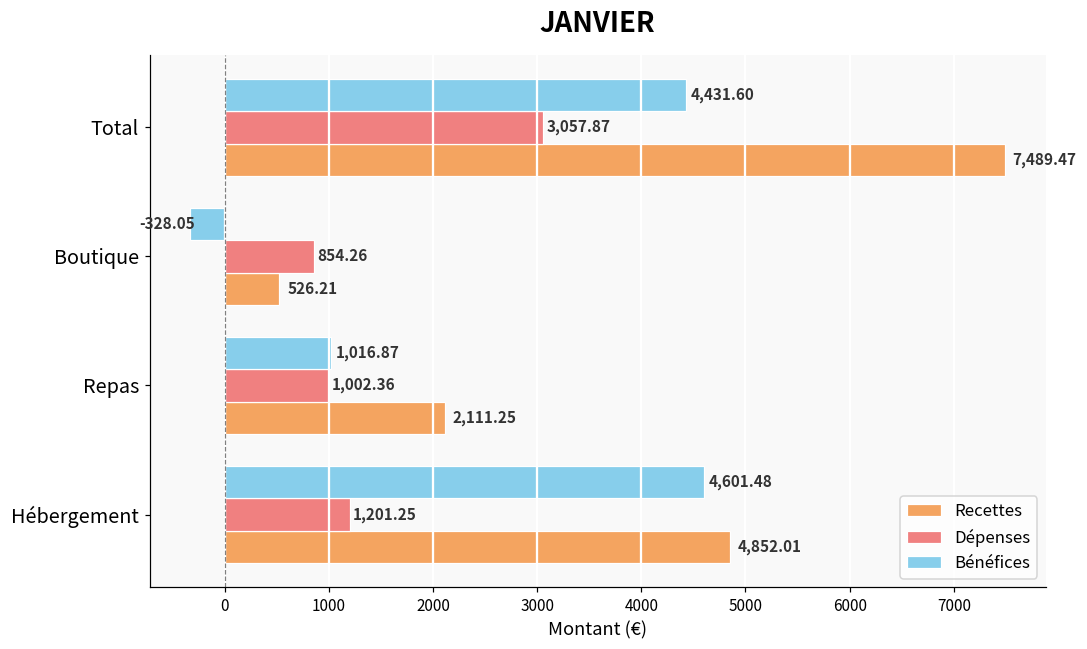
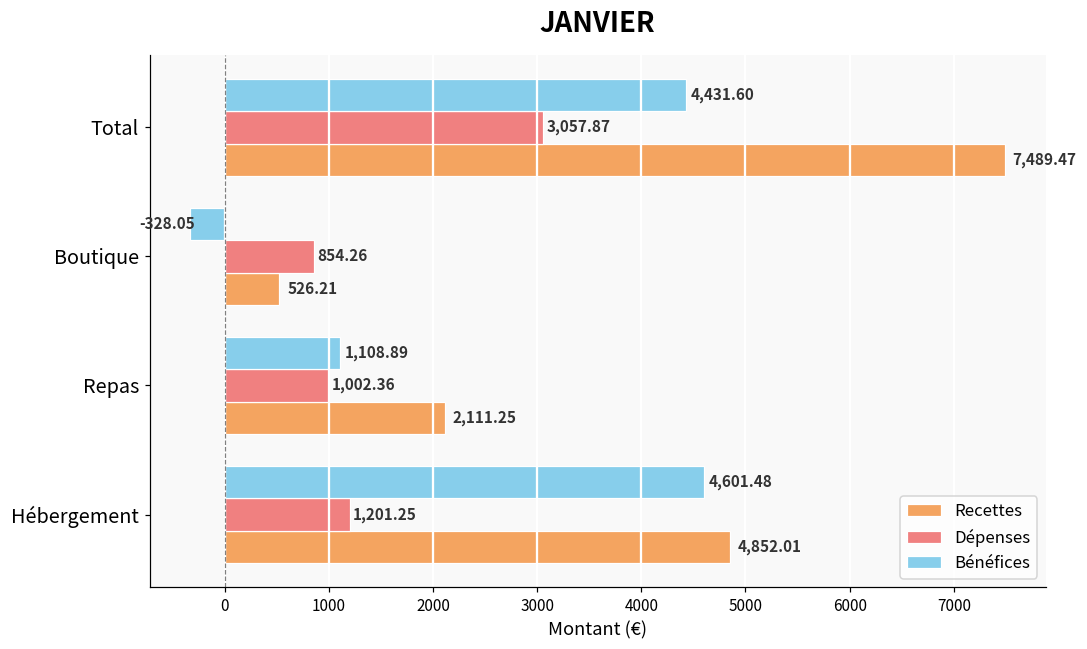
  {
    "Bénéfices": {
      "Total": "4,431.60",
      "Boutique": "-328.05",
-     "Repas": "1,016.87",
+     "Repas": "1,108.89",
      "Hébergement": "4,601.48"
    }
  }
